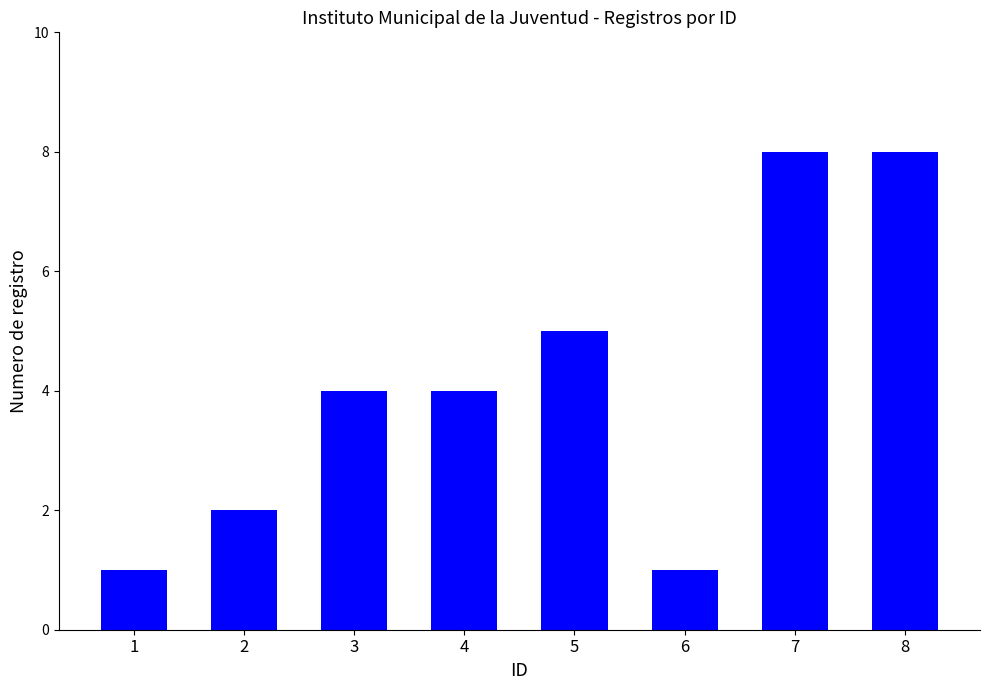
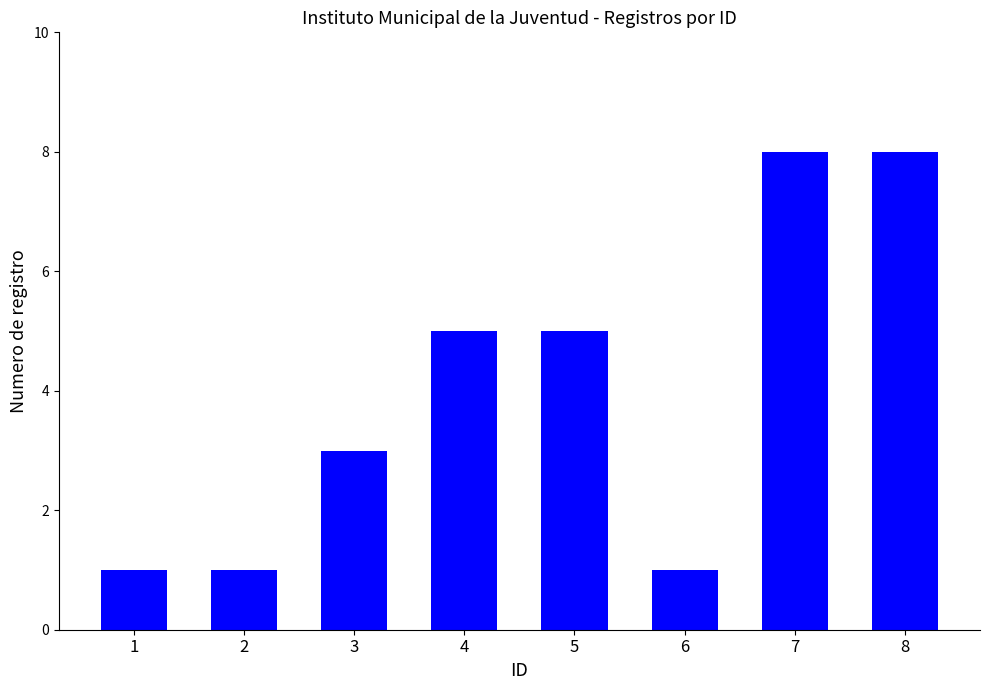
  {
    "1": 1,
-   "2": 2,
-   "3": 4,
-   "4": 4,
+   "2": 1,
+   "3": 3,
+   "4": 5,
    "5": 5,
    "6": 1,
    "7": 8,
    "8": 8
  }
